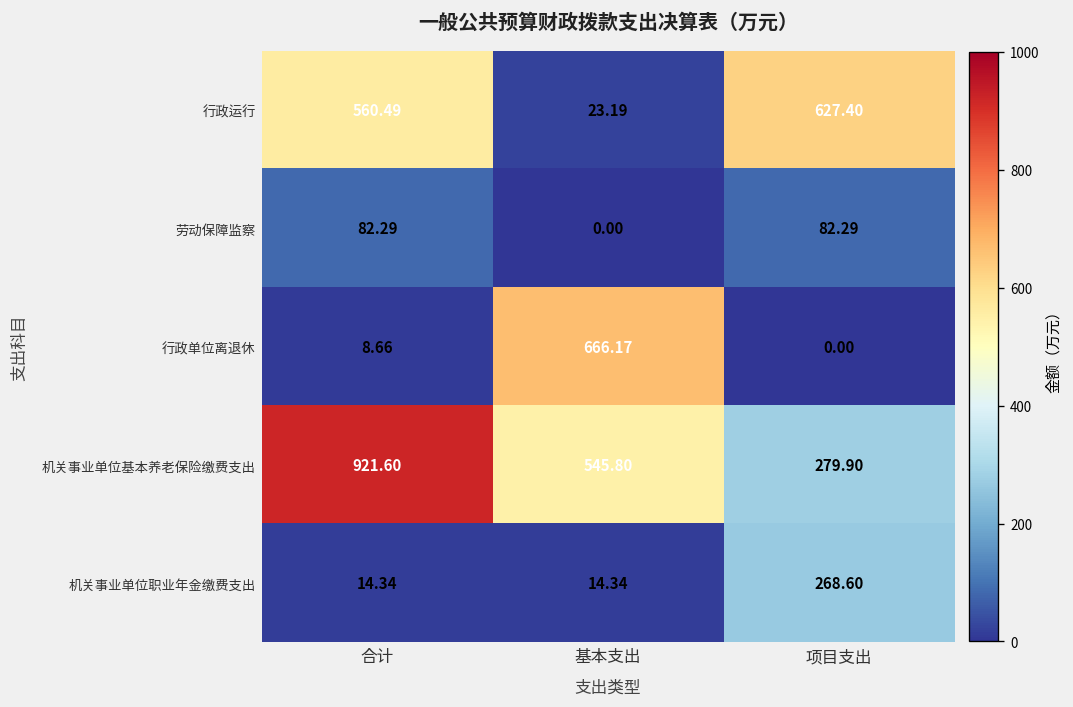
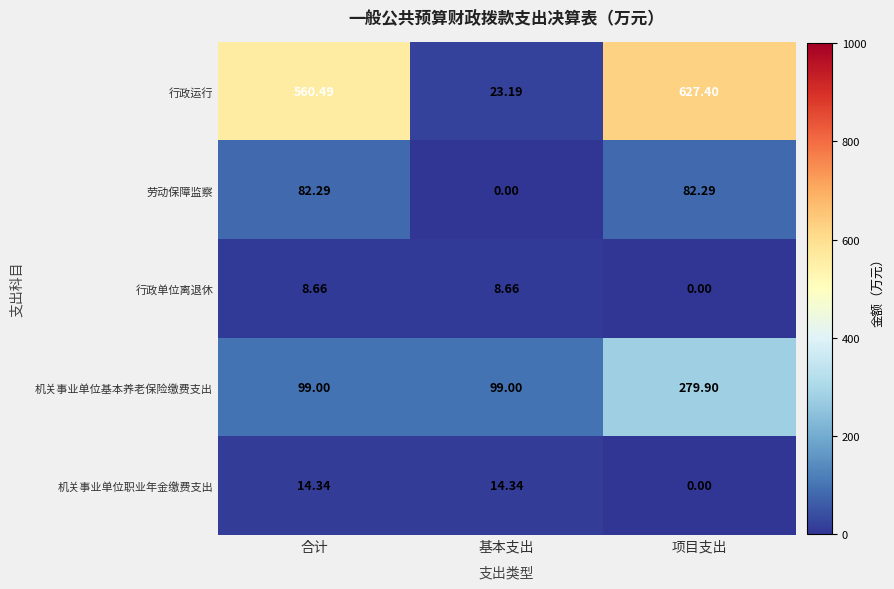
  {
    "行政运行": {
      "合计": 560.49,
      "基本支出": 23.19,
      "项目支出": 627.40
    },
    "劳动保障监察": {
      "合计": 82.29,
      "基本支出": 0.00,
      "项目支出": 82.29
    },
    "行政单位离退休": {
      "合计": 8.66,
-     "基本支出": 666.17,
+     "基本支出": 8.66,
      "项目支出": 0.00
    },
    "机关事业单位基本养老保险缴费支出": {
-     "合计": 921.60,
-     "基本支出": 545.80,
+     "合计": 99.00,
+     "基本支出": 99.00,
      "项目支出": 279.90
    },
    "机关事业单位职业年金缴费支出": {
      "合计": 14.34,
      "基本支出": 14.34,
-     "项目支出": 268.60
+     "项目支出": 0.00
    }
  }
